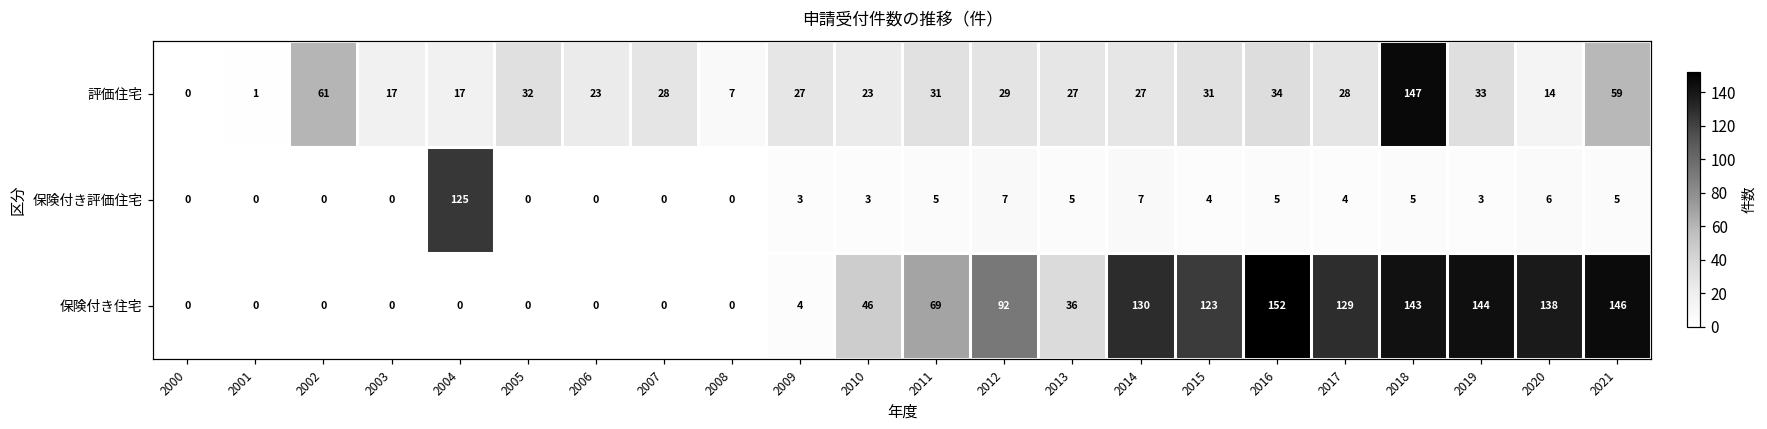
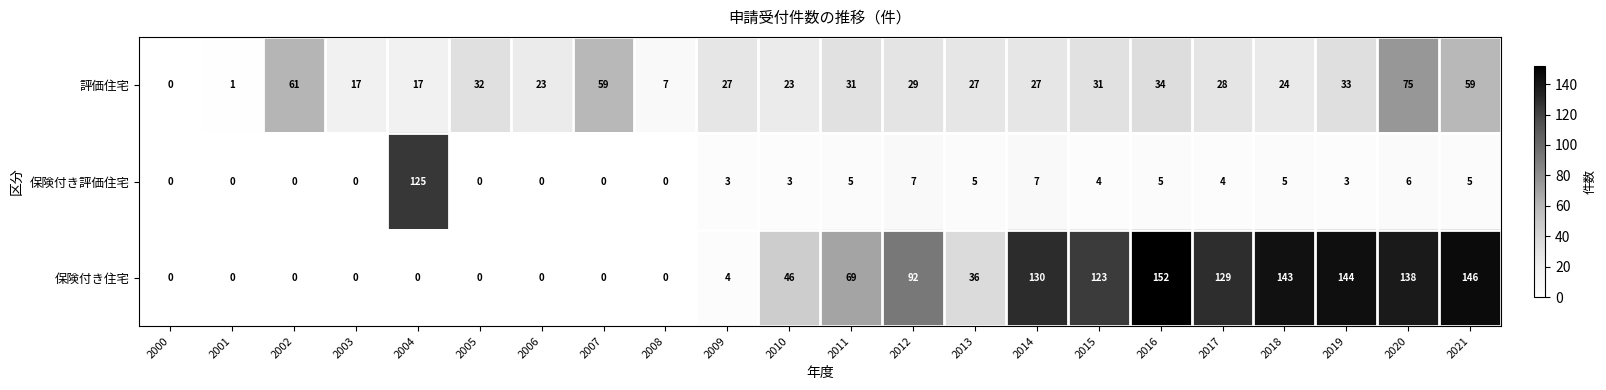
  {
    "評価住宅": {
      "2000": 0,
      "2001": 1,
      "2002": 61,
      "2003": 17,
      "2004": 17,
      "2005": 32,
      "2006": 23,
-     "2007": 28,
+     "2007": 59,
      "2008": 7,
      "2009": 27,
      "2010": 23,
      "2011": 31,
      "2012": 29,
      "2013": 27,
      "2014": 27,
      "2015": 31,
      "2016": 34,
      "2017": 28,
-     "2018": 147,
+     "2018": 24,
      "2019": 33,
-     "2020": 14,
+     "2020": 75,
      "2021": 59
    },
    "保険付き評価住宅": {
      "2000": 0,
      "2001": 0,
      "2002": 0,
      "2003": 0,
      "2004": 125,
      "2005": 0,
      "2006": 0,
      "2007": 0,
      "2008": 0,
      "2009": 3,
      "2010": 3,
      "2011": 5,
      "2012": 7,
      "2013": 5,
      "2014": 7,
      "2015": 4,
      "2016": 5,
      "2017": 4,
      "2018": 5,
      "2019": 3,
      "2020": 6,
      "2021": 5
    },
    "保険付き住宅": {
      "2000": 0,
      "2001": 0,
      "2002": 0,
      "2003": 0,
      "2004": 0,
      "2005": 0,
      "2006": 0,
      "2007": 0,
      "2008": 0,
      "2009": 4,
      "2010": 46,
      "2011": 69,
      "2012": 92,
      "2013": 36,
      "2014": 130,
      "2015": 123,
      "2016": 152,
      "2017": 129,
      "2018": 143,
      "2019": 144,
      "2020": 138,
      "2021": 146
    }
  }
